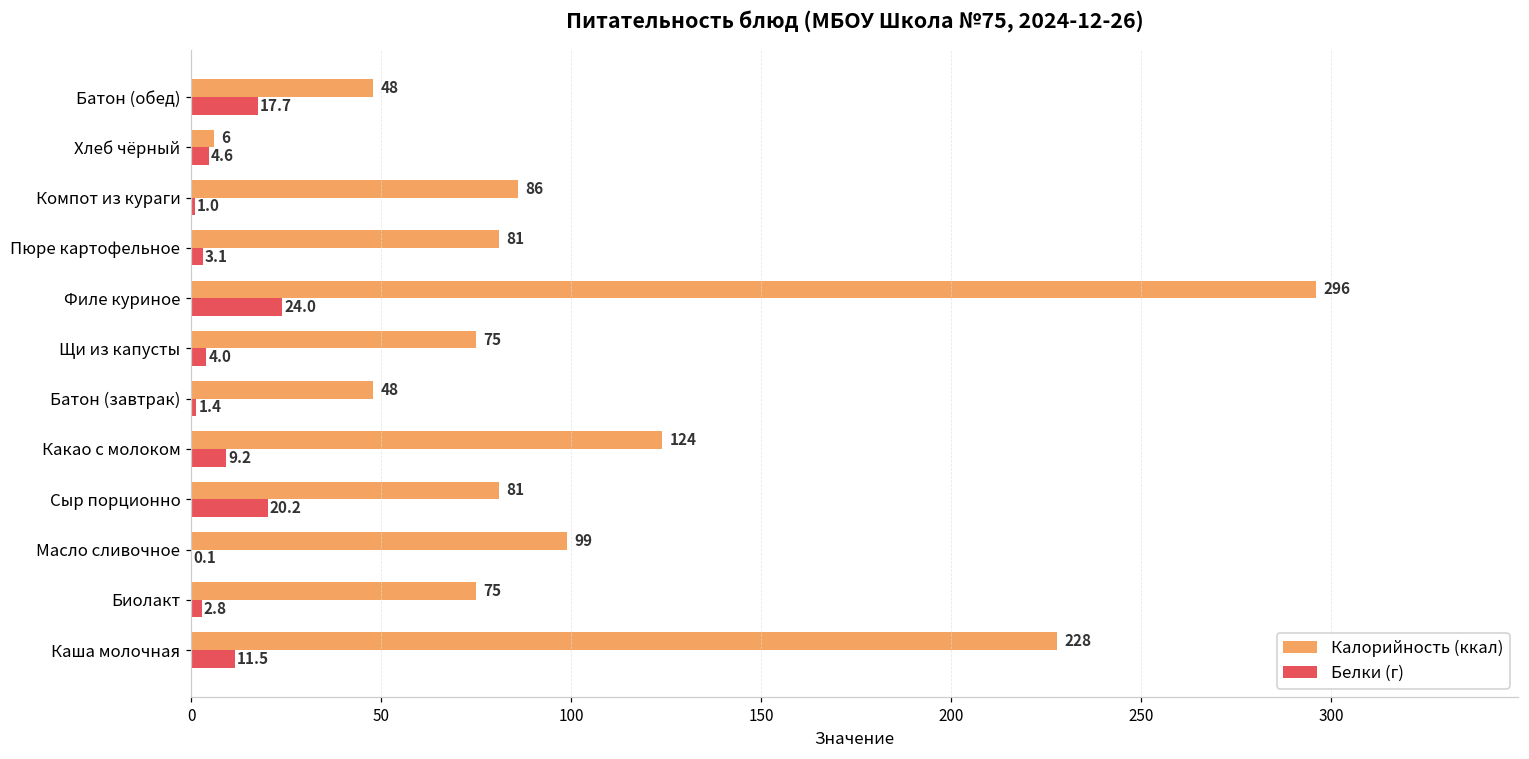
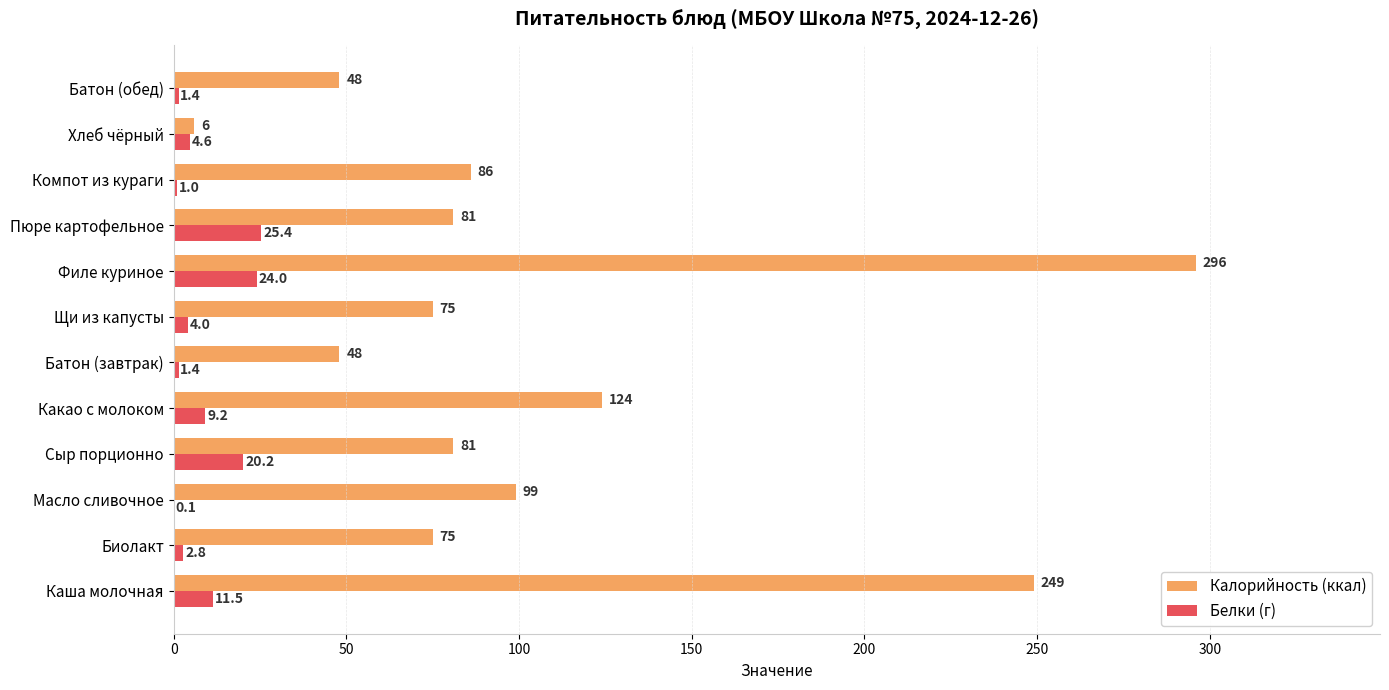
  {
    "Калорийность (ккал)": {
      "Батон (обед)": 48,
      "Хлеб чёрный": 6,
      "Компот из кураги": 86,
      "Пюре картофельное": 81,
      "Филе куриное": 296,
      "Щи из капусты": 75,
      "Батон (завтрак)": 48,
      "Какао с молоком": 124,
      "Сыр порционно": 81,
      "Масло сливочное": 99,
      "Биолакт": 75,
-     "Каша молочная": 228
+     "Каша молочная": 249
    },
    "Белки (г)": {
-     "Батон (обед)": 17.7,
+     "Батон (обед)": 1.4,
      "Хлеб чёрный": 4.6,
      "Компот из кураги": 1.0,
-     "Пюре картофельное": 3.1,
+     "Пюре картофельное": 25.4,
      "Филе куриное": 24.0,
      "Щи из капусты": 4.0,
      "Батон (завтрак)": 1.4,
      "Какао с молоком": 9.2,
      "Сыр порционно": 20.2,
      "Масло сливочное": 0.1,
      "Биолакт": 2.8,
      "Каша молочная": 11.5
    }
  }
